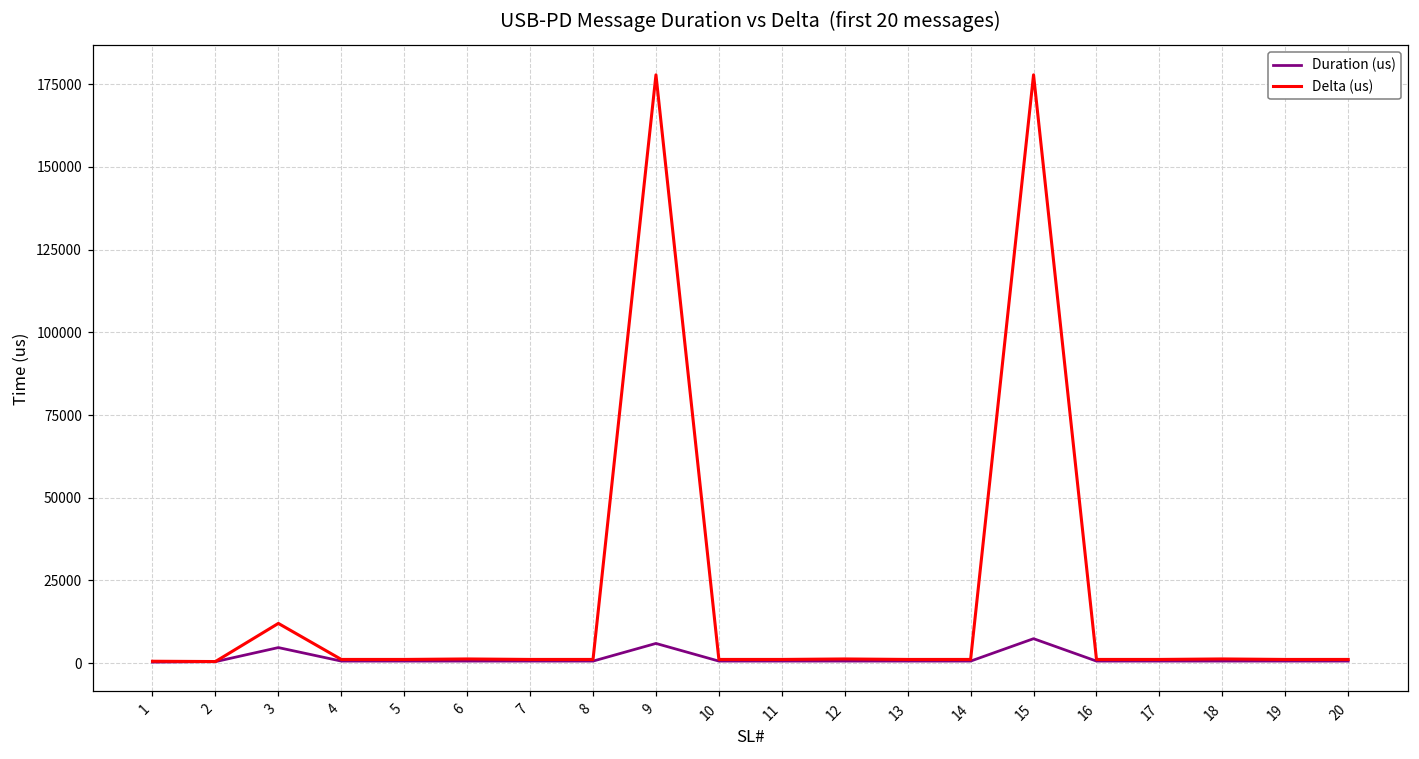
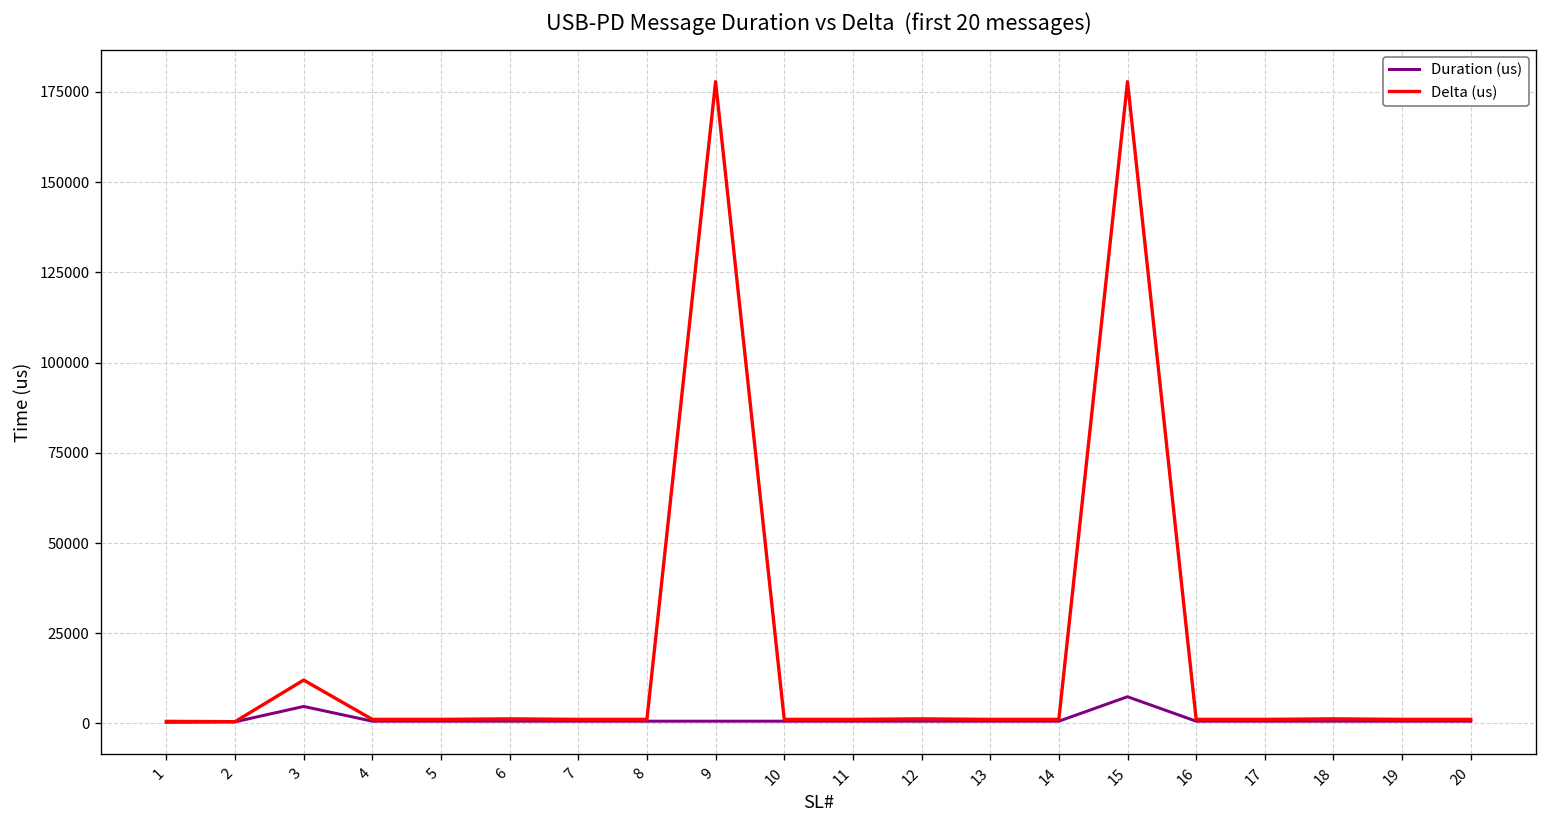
  {
    "Duration (us)": {
      "3": 5000,
-     "9": 6000,
+     "9": 1000,
      "15": 7000
    },
    "Delta (us)": {
      "3": 12000,
      "9": 178000,
      "15": 178000
    }
  }
